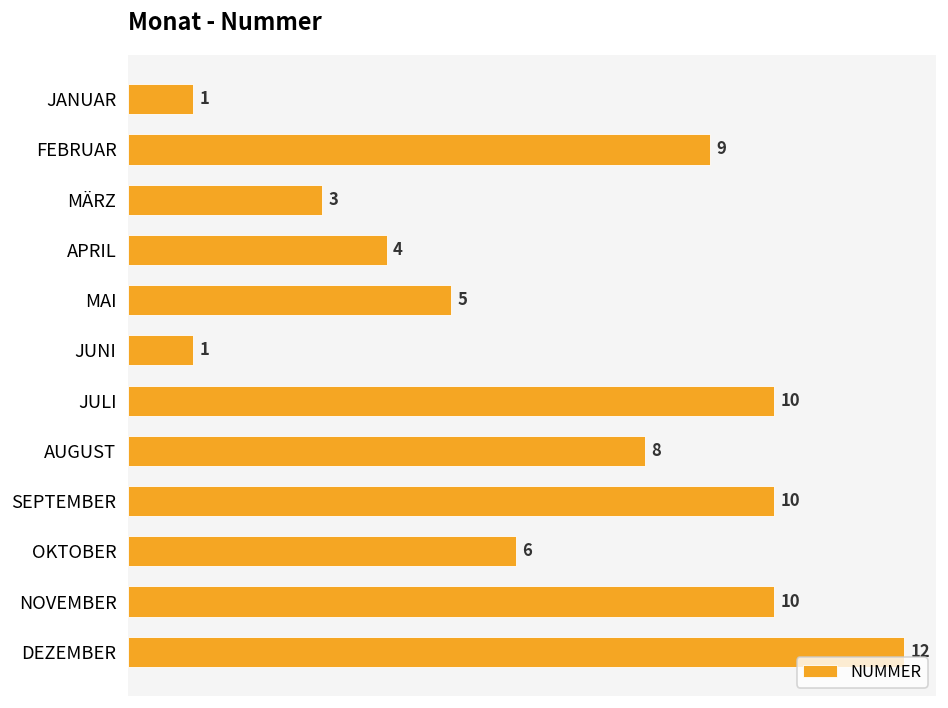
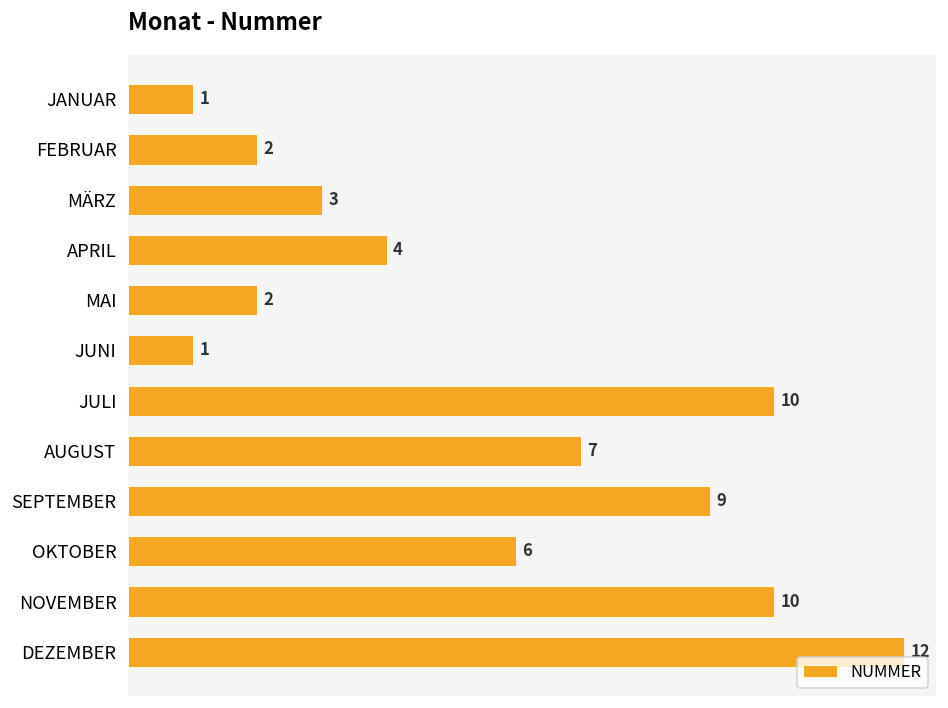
  {
    "JANUAR": 1,
-   "FEBRUAR": 9,
+   "FEBRUAR": 2,
    "MÄRZ": 3,
    "APRIL": 4,
-   "MAI": 5,
+   "MAI": 2,
    "JUNI": 1,
    "JULI": 10,
-   "AUGUST": 8,
-   "SEPTEMBER": 10,
+   "AUGUST": 7,
+   "SEPTEMBER": 9,
    "OKTOBER": 6,
    "NOVEMBER": 10
  }
